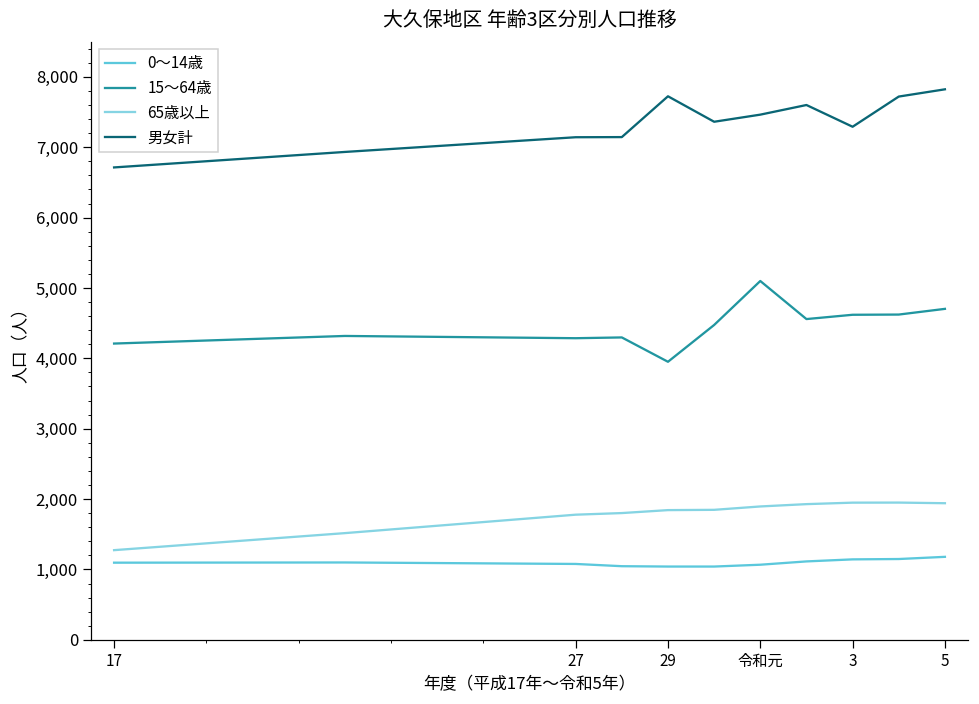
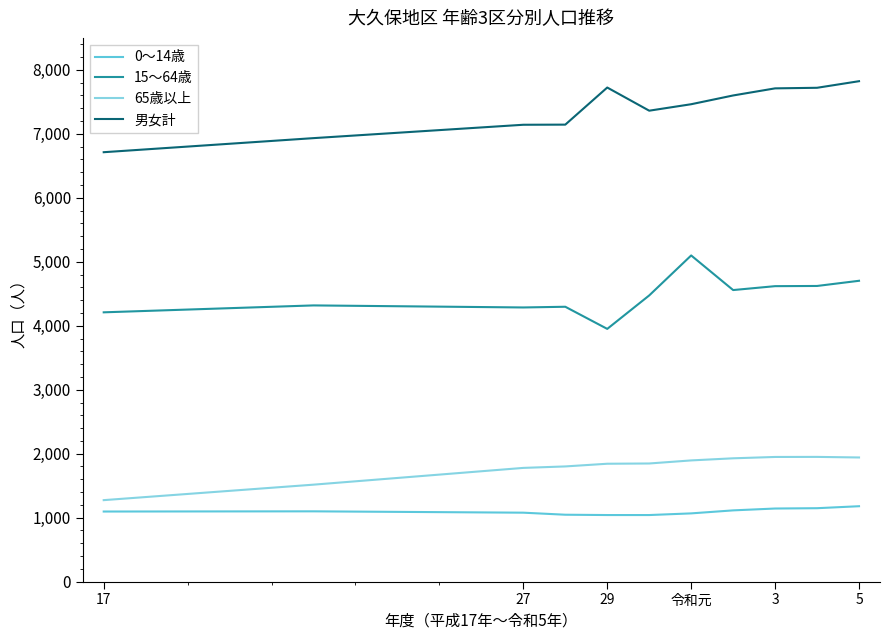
  {
    "15～64歳": {
      "17": "4,200",
      "27": "4,300",
      "29": "4,000",
      "令和元": "5,100",
      "3": "4,600",
      "5": "4,700"
    },
    "男女計": {
      "17": "6,700",
      "27": "7,100",
      "29": "7,700",
      "令和元": "7,500",
-     "3": "7,300",
+     "3": "7,700",
      "5": "7,800"
    }
  }
